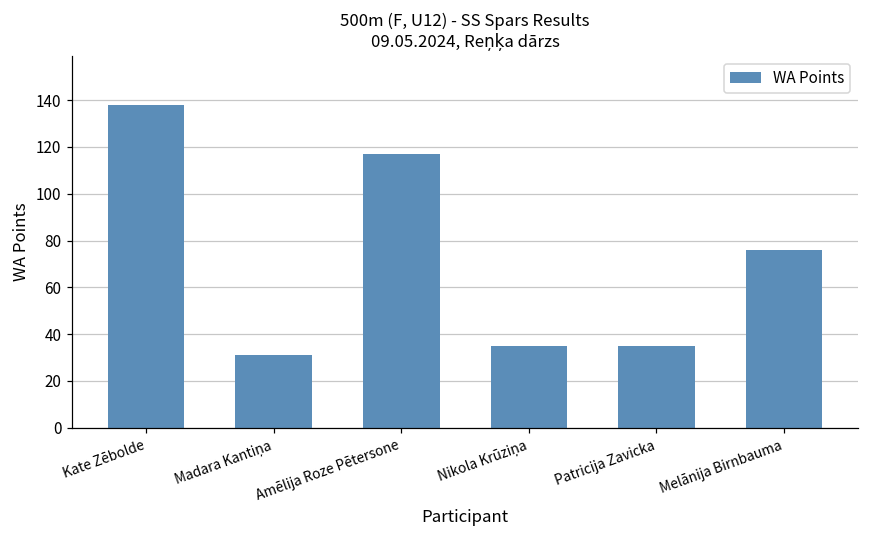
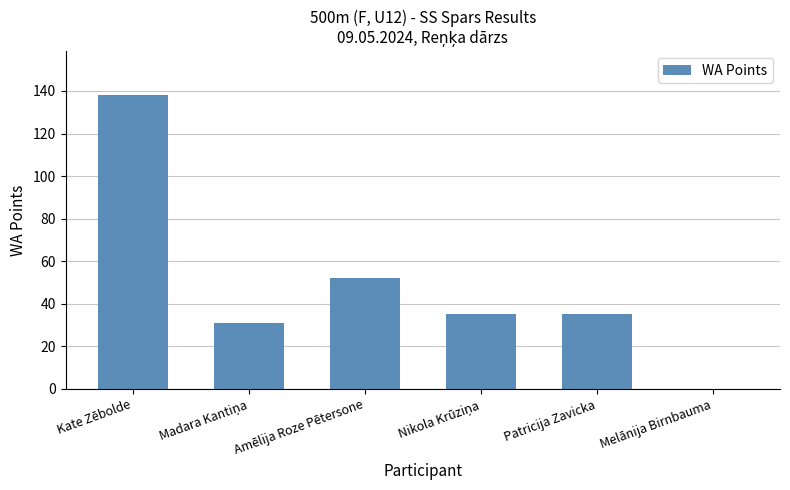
  {
    "Kate Zēbolde": 138,
    "Madara Kantiņa": 31,
-   "Amēlija Roze Pētersone": 117,
+   "Amēlija Roze Pētersone": 52,
    "Nikola Krūziņa": 35,
    "Patricija Zavicka": 35,
-   "Melānija Birnbauma": 76
+   "Melānija Birnbauma": 0
  }
